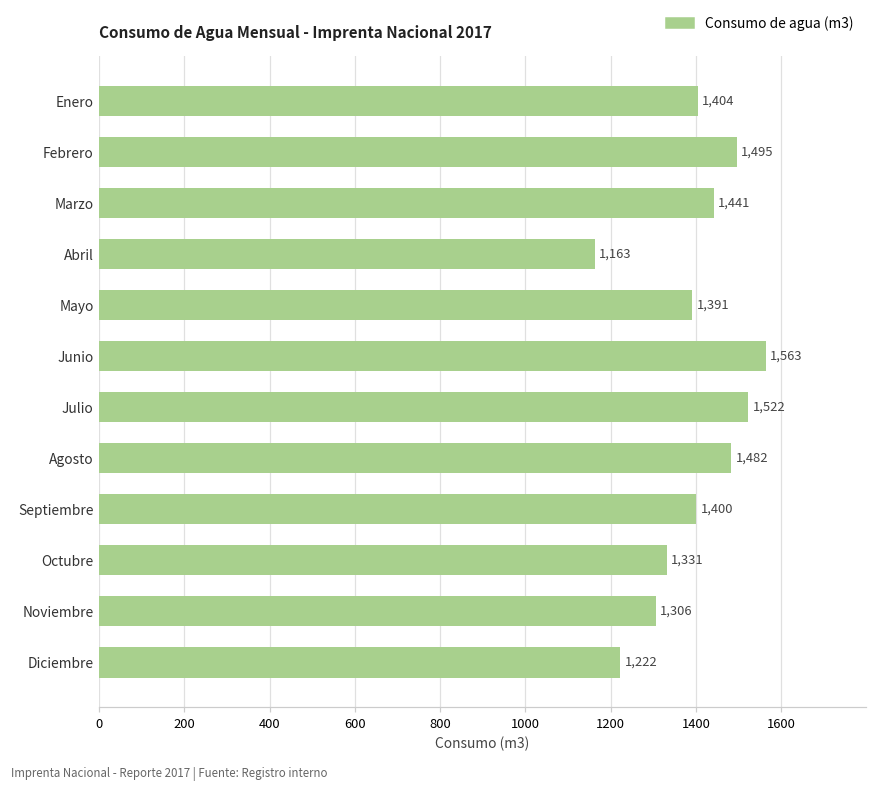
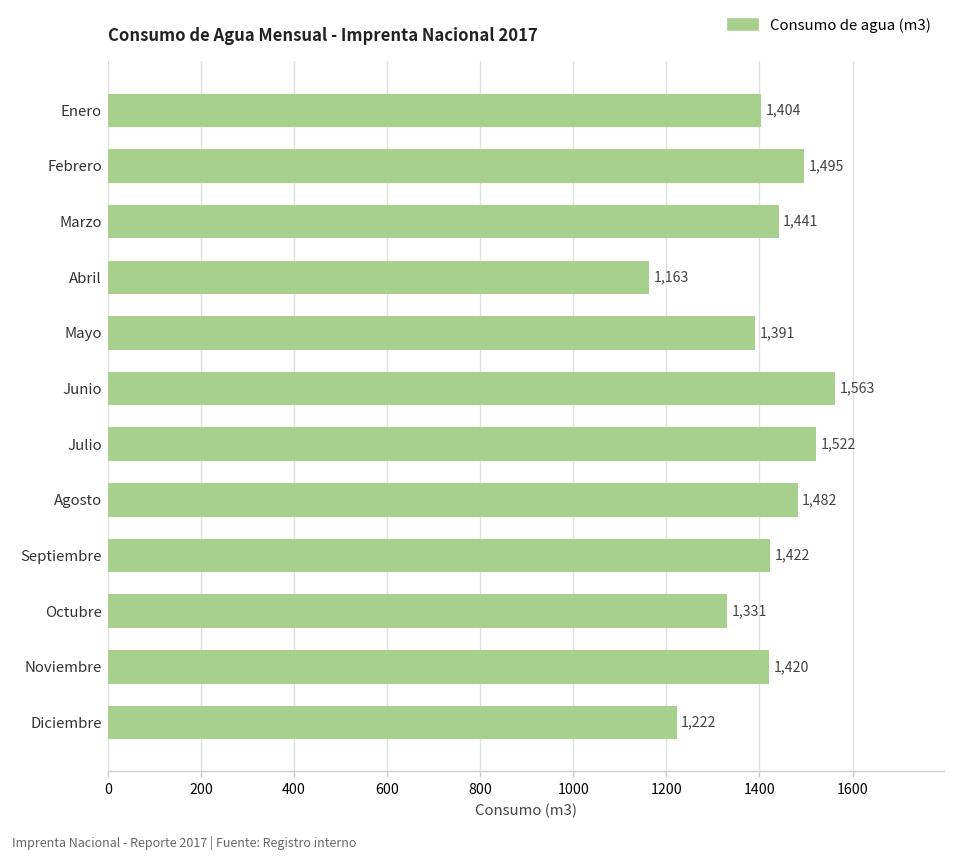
  {
    "Enero": "1,404",
    "Febrero": "1,495",
    "Marzo": "1,441",
    "Abril": "1,163",
    "Mayo": "1,391",
    "Junio": "1,563",
    "Julio": "1,522",
    "Agosto": "1,482",
-   "Septiembre": "1,400",
+   "Septiembre": "1,422",
    "Octubre": "1,331",
-   "Noviembre": "1,306",
+   "Noviembre": "1,420",
    "Diciembre": "1,222"
  }
